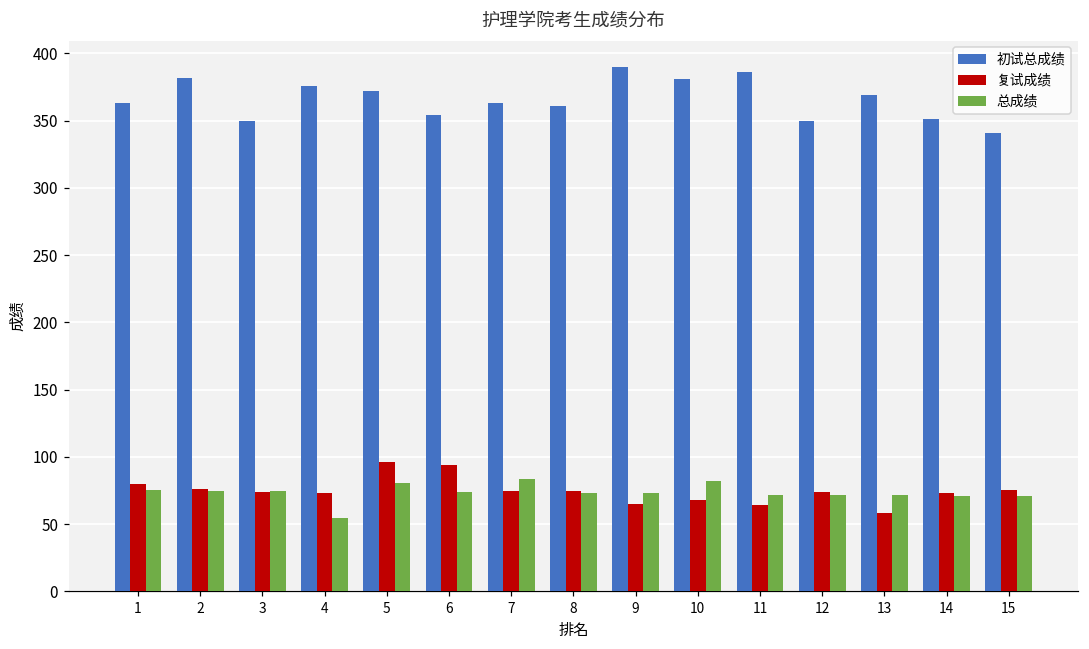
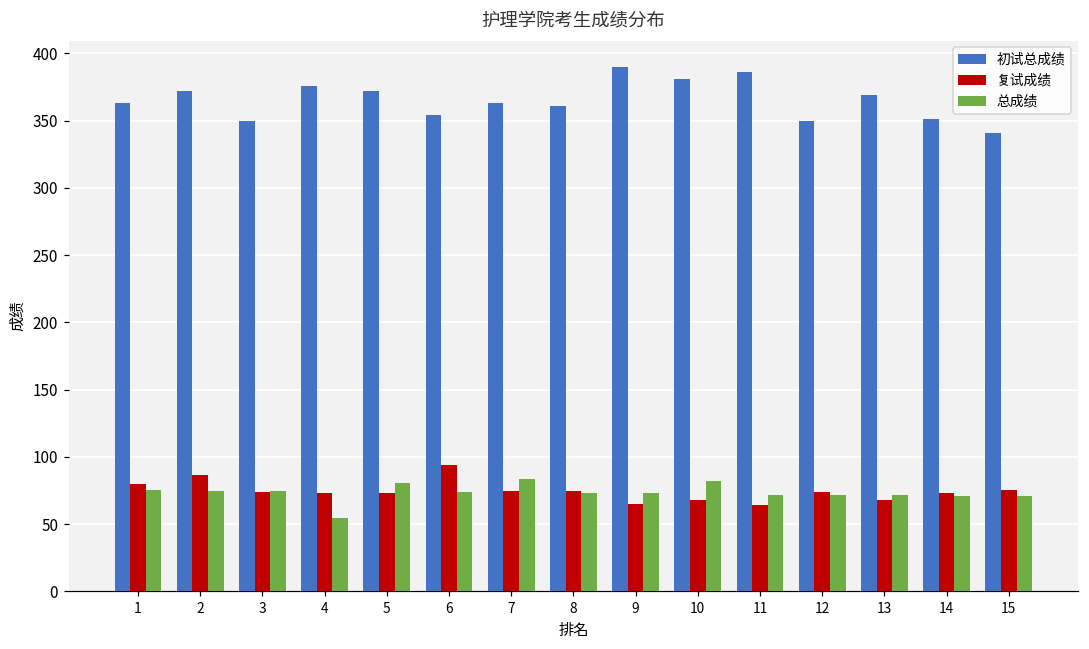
  {
    "初试总成绩": {
      "1": 363,
-     "2": 382,
+     "2": 372,
      "3": 350,
      "4": 376,
      "5": 372,
      "6": 354,
      "7": 363,
      "8": 361,
      "9": 390,
      "10": 381,
      "11": 386,
      "12": 350,
      "13": 369,
      "14": 351,
      "15": 341
    },
    "复试成绩": {
      "1": 80,
-     "2": 76,
+     "2": 87,
      "3": 74,
      "4": 73,
-     "5": 96,
+     "5": 74,
      "6": 94,
      "7": 75,
      "8": 75,
      "9": 65,
      "10": 68,
      "11": 64,
      "12": 74,
-     "13": 59,
+     "13": 68,
      "14": 73,
      "15": 76
    },
    "总成绩": {
      "1": 75,
      "2": 75,
      "3": 75,
      "4": 55,
      "5": 81,
      "6": 74,
      "7": 84,
      "8": 73,
      "9": 73,
      "10": 82,
      "11": 72,
      "12": 72,
      "13": 71,
      "14": 71,
      "15": 71
    }
  }
